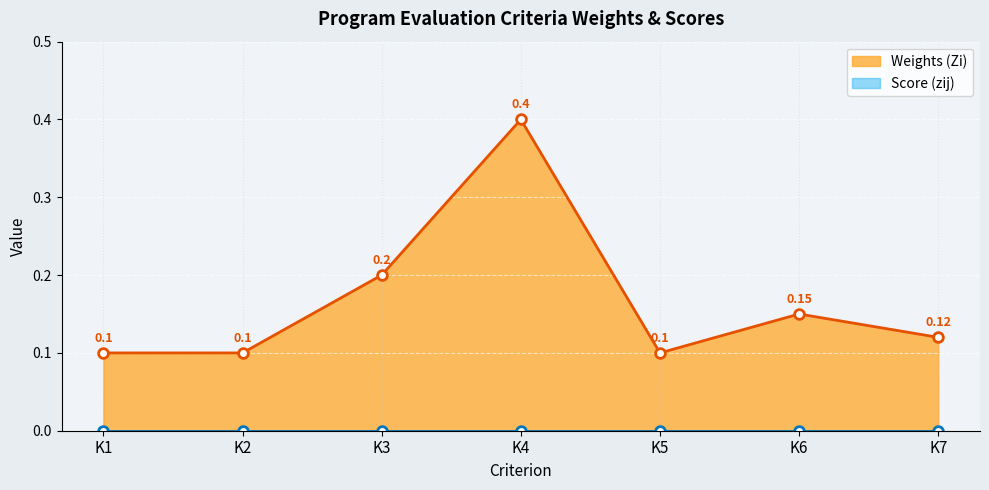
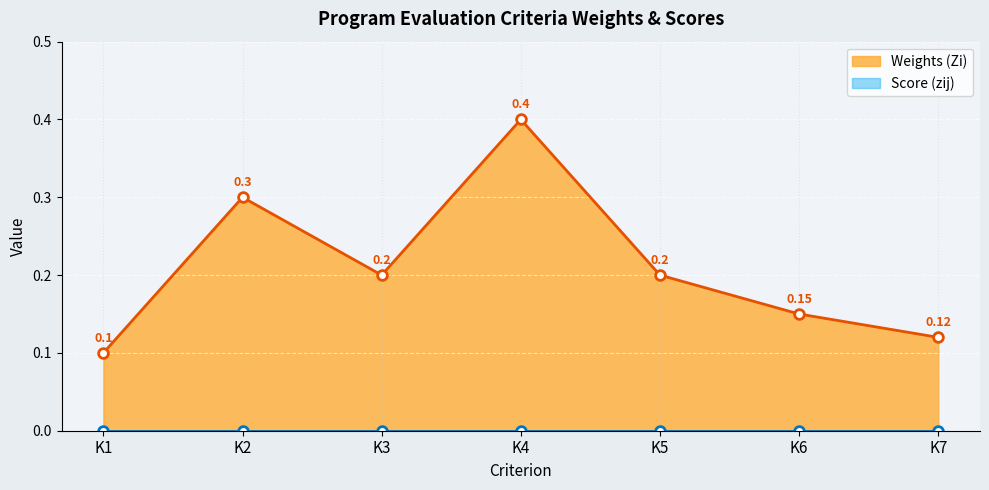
  {
    "Weights (Zi)": {
      "K1": 0.1,
-     "K2": 0.1,
+     "K2": 0.3,
      "K3": 0.2,
      "K4": 0.4,
-     "K5": 0.1,
+     "K5": 0.2,
      "K6": 0.15,
      "K7": 0.12
    },
    "Score (zij)": {
      "K1": 0.00,
      "K2": 0.00,
      "K3": 0.00,
      "K4": 0.00,
      "K5": 0.00,
      "K6": 0.00,
      "K7": 0.00
    }
  }
